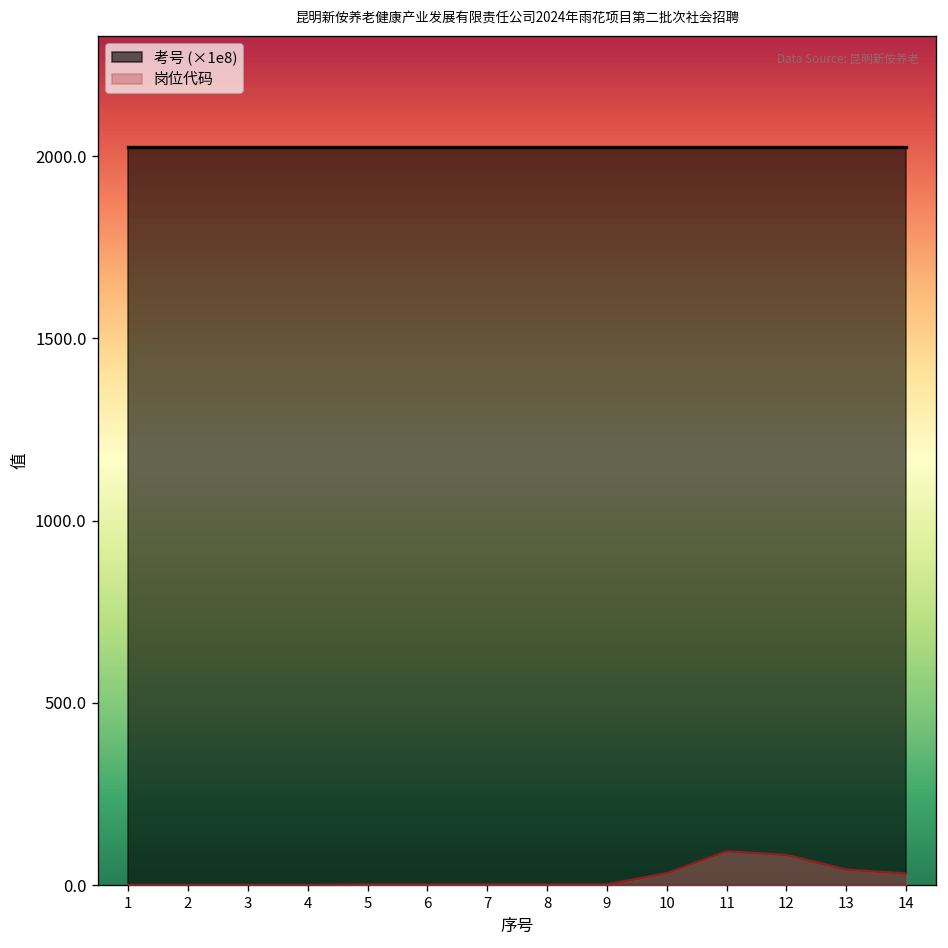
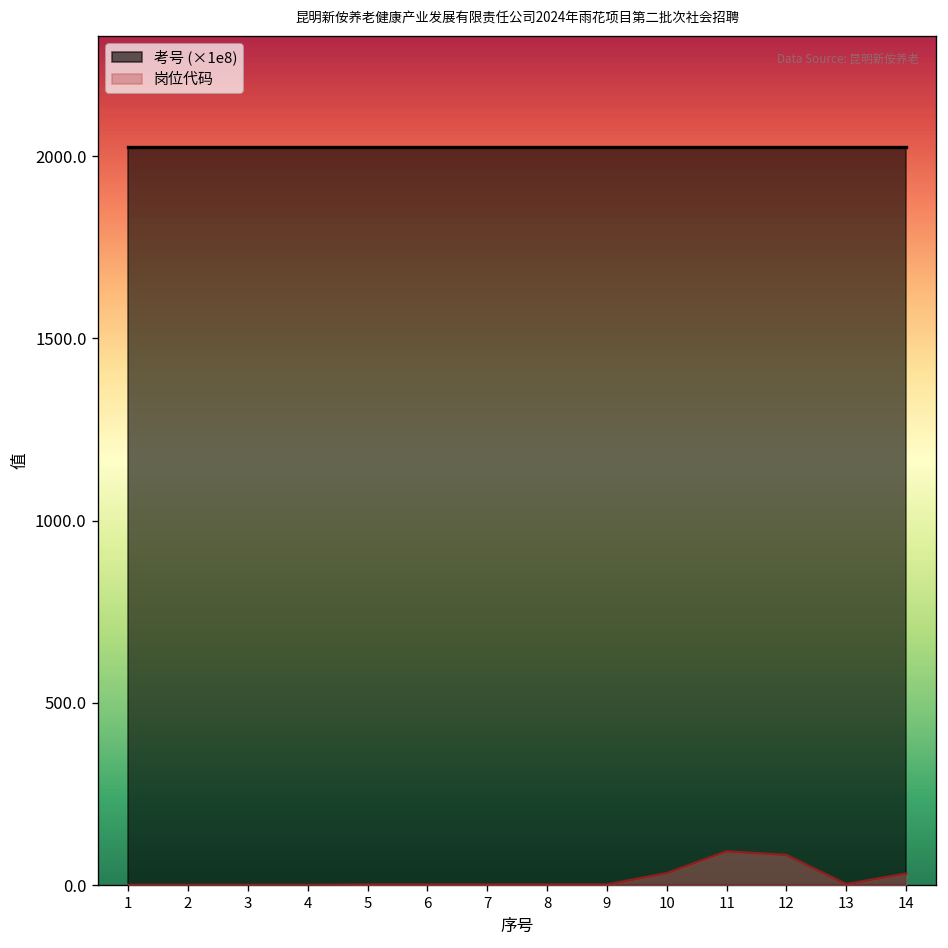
  {
    "考号 (×1e8)": {
      "1": 2030,
      "2": 2030,
      "3": 2030,
      "4": 2030,
      "5": 2030,
      "6": 2030,
      "7": 2030,
      "8": 2030,
      "9": 2030,
      "10": 2030,
      "11": 2030,
      "12": 2030,
      "13": 2030,
      "14": 2030
    },
    "岗位代码": {
      "1": 0,
      "2": 0,
      "3": 0,
      "4": 0,
      "5": 0,
      "6": 0,
      "7": 0,
      "8": 0,
      "9": 0,
      "10": 30,
      "11": 90,
      "12": 80,
-     "13": 40,
+     "13": 0,
      "14": 30
    }
  }
